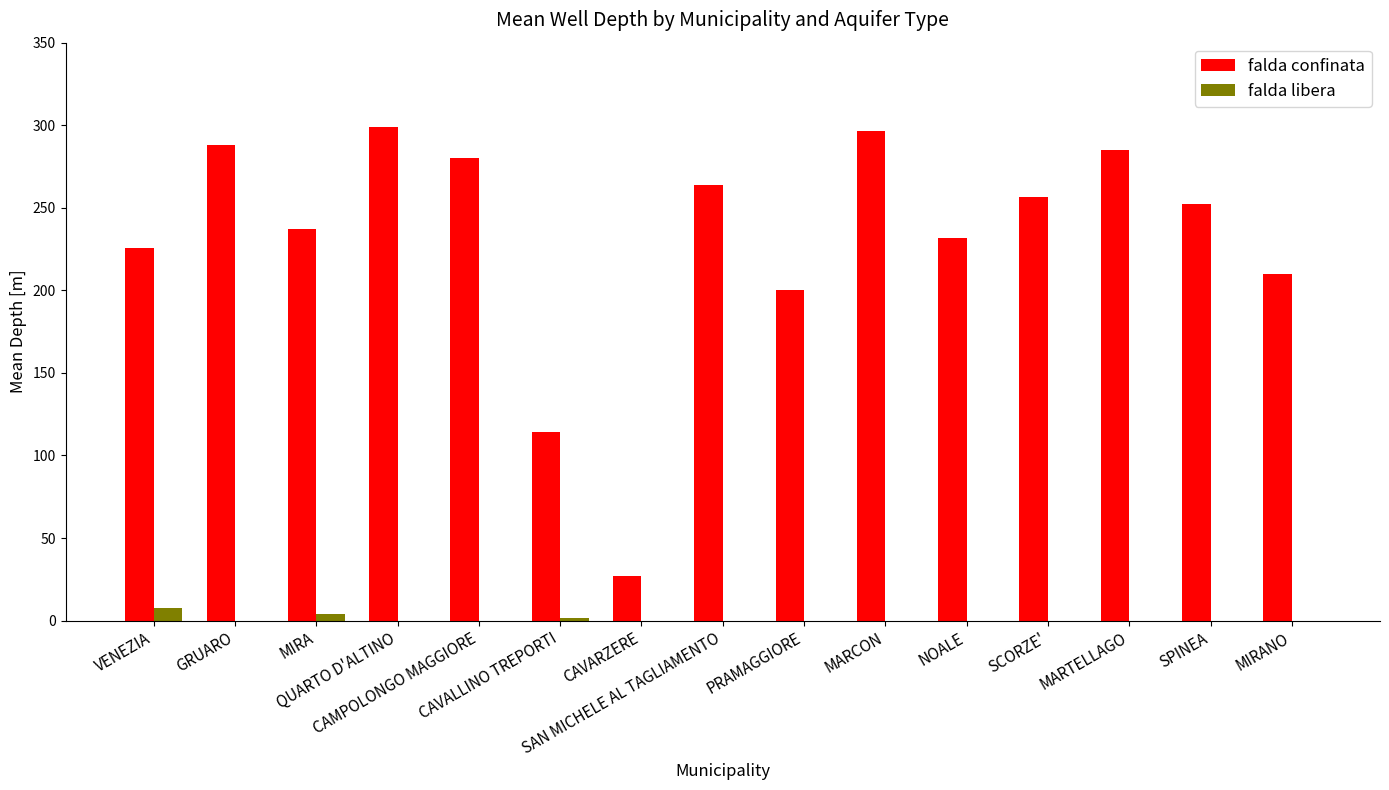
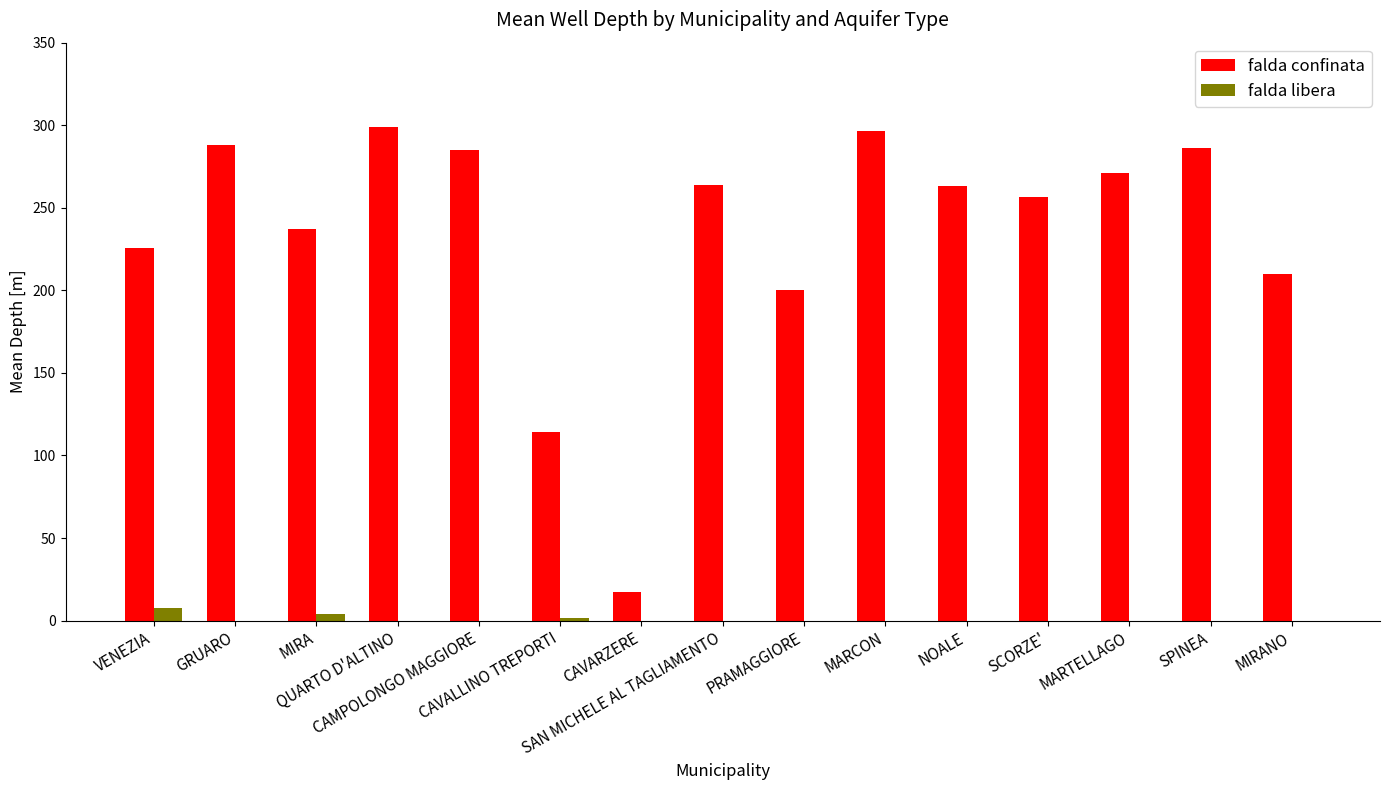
  {
    "falda confinata": {
      "VENEZIA": 226,
      "GRUARO": 288,
      "MIRA": 237,
      "QUARTO D'ALTINO": 299,
-     "CAMPOLONGO MAGGIORE": 280,
+     "CAMPOLONGO MAGGIORE": 285,
      "CAVALLINO TREPORTI": 114,
-     "CAVARZERE": 27,
+     "CAVARZERE": 17,
      "SAN MICHELE AL TAGLIAMENTO": 264,
      "PRAMAGGIORE": 200,
      "MARCON": 297,
-     "NOALE": 232,
+     "NOALE": 263,
      "SCORZE'": 257,
-     "MARTELLAGO": 285,
-     "SPINEA": 252,
+     "MARTELLAGO": 271,
+     "SPINEA": 287,
      "MIRANO": 210
    },
    "falda libera": {
      "VENEZIA": 8,
      "GRUARO": 0,
      "MIRA": 4,
      "QUARTO D'ALTINO": 0,
      "CAMPOLONGO MAGGIORE": 0,
      "CAVALLINO TREPORTI": 2,
      "CAVARZERE": 0,
      "SAN MICHELE AL TAGLIAMENTO": 0,
      "PRAMAGGIORE": 0,
      "MARCON": 0,
      "NOALE": 0,
      "SCORZE'": 0,
      "MARTELLAGO": 0,
      "SPINEA": 0,
      "MIRANO": 0
    }
  }
